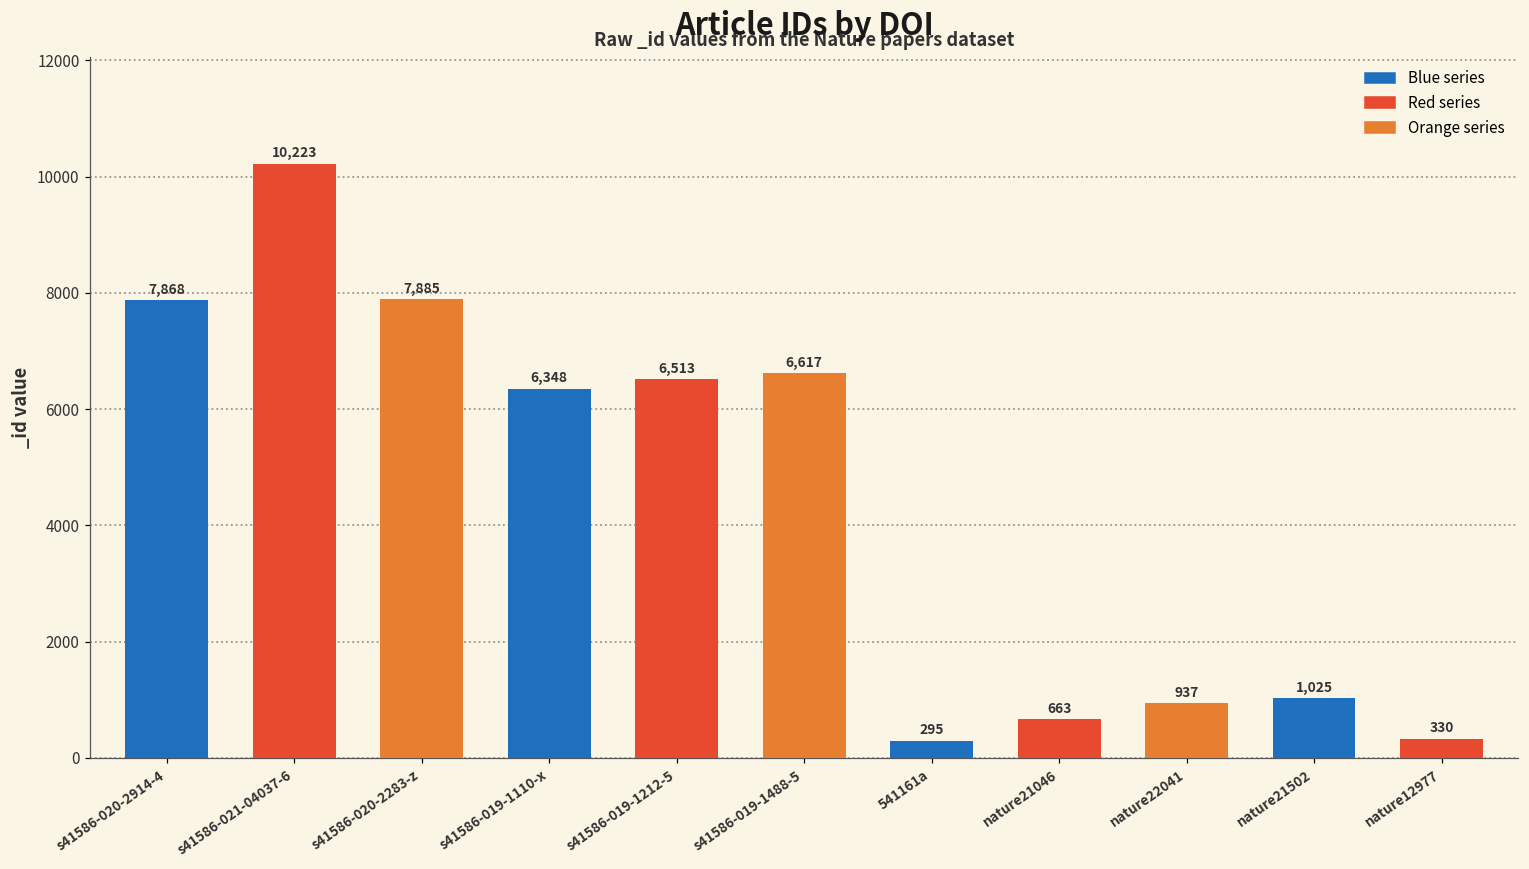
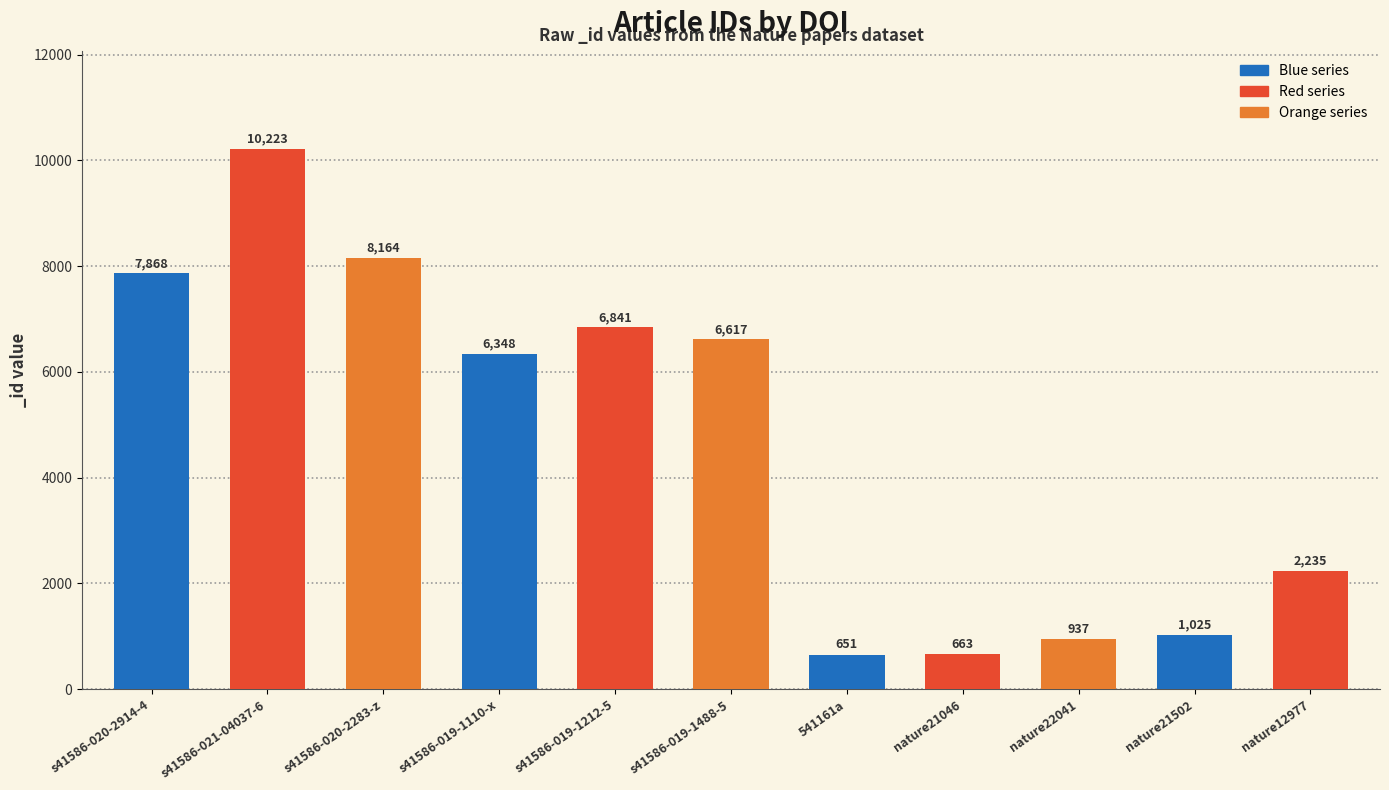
  {
    "s41586-020-2914-4": "7,868",
    "s41586-021-04037-6": "10,223",
-   "s41586-020-2283-z": "7,885",
+   "s41586-020-2283-z": "8,164",
    "s41586-019-1110-x": "6,348",
-   "s41586-019-1212-5": "6,513",
+   "s41586-019-1212-5": "6,841",
    "s41586-019-1488-5": "6,617",
-   "541161a": "295",
+   "541161a": "651",
    "nature21046": "663",
    "nature22041": "937",
    "nature21502": "1,025",
-   "nature12977": "330"
+   "nature12977": "2,235"
  }
